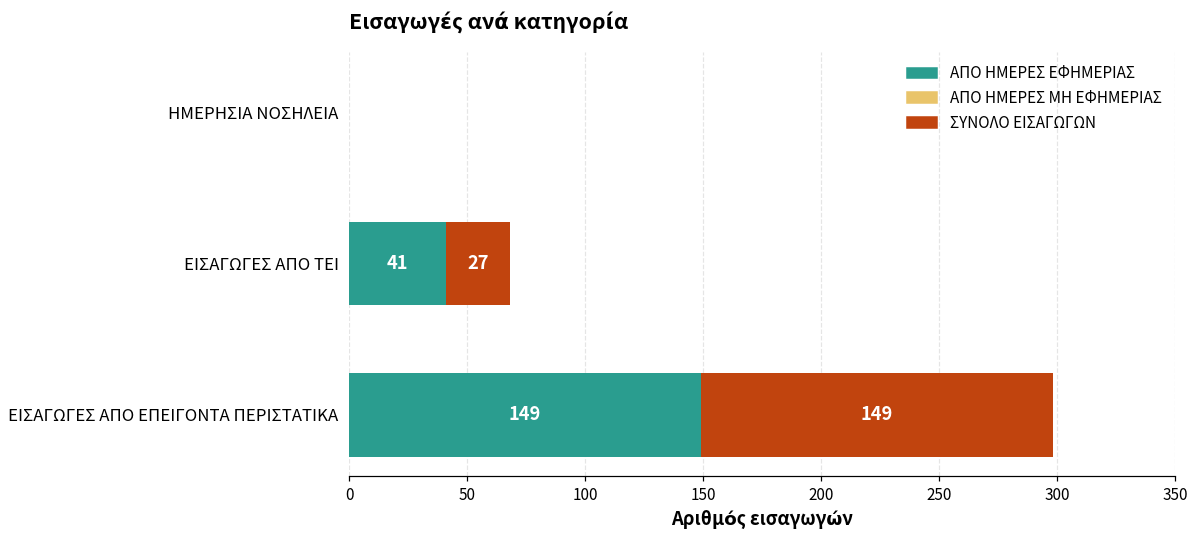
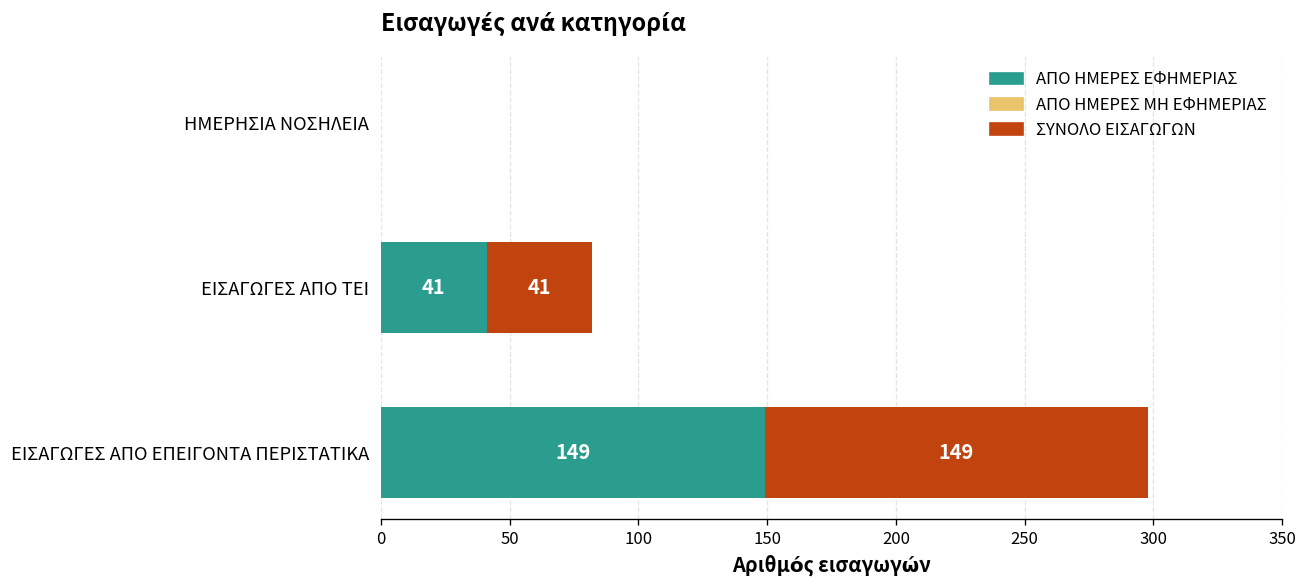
  {
    "ΑΠΟ ΗΜΕΡΕΣ ΜΗ ΕΦΗΜΕΡΙΑΣ": {
      "ΕΙΣΑΓΩΓΕΣ ΑΠΟ ΤΕΙ": 41,
      "ΕΙΣΑΓΩΓΕΣ ΑΠΟ ΕΠΕΙΓΟΝΤΑ ΠΕΡΙΣΤΑΤΙΚΑ": 149
    },
    "ΣΥΝΟΛΟ ΕΙΣΑΓΩΓΩΝ": {
-     "ΕΙΣΑΓΩΓΕΣ ΑΠΟ ΤΕΙ": 27,
+     "ΕΙΣΑΓΩΓΕΣ ΑΠΟ ΤΕΙ": 41,
      "ΕΙΣΑΓΩΓΕΣ ΑΠΟ ΕΠΕΙΓΟΝΤΑ ΠΕΡΙΣΤΑΤΙΚΑ": 149
    }
  }
